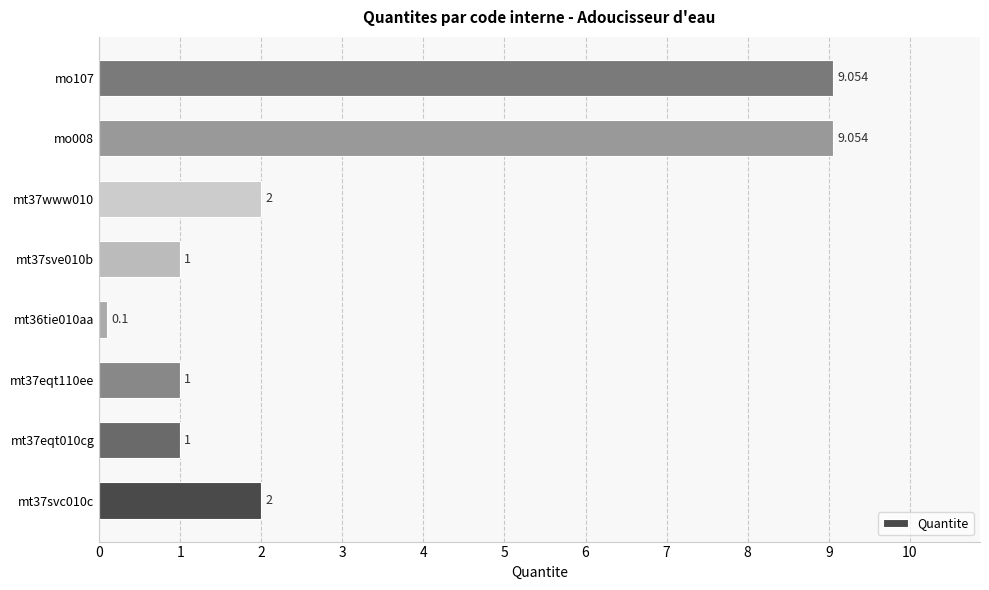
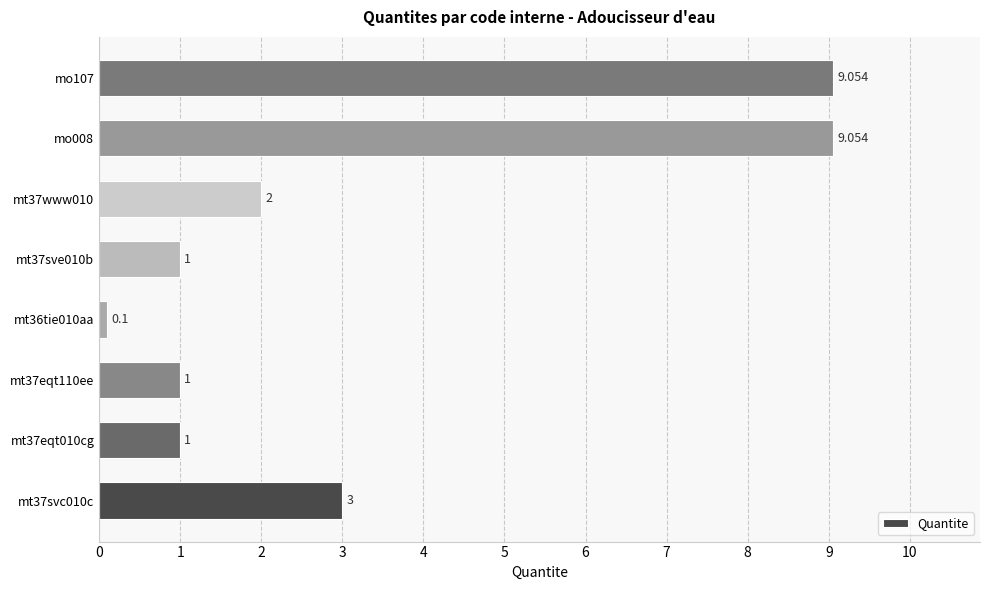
  {
    "mo107": 9.054,
    "mo008": 9.054,
    "mt37www010": 2,
    "mt37sve010b": 1,
    "mt36tie010aa": 0.1,
    "mt37eqt110ee": 1,
    "mt37eqt010cg": 1,
-   "mt37svc010c": 2
+   "mt37svc010c": 3
  }
